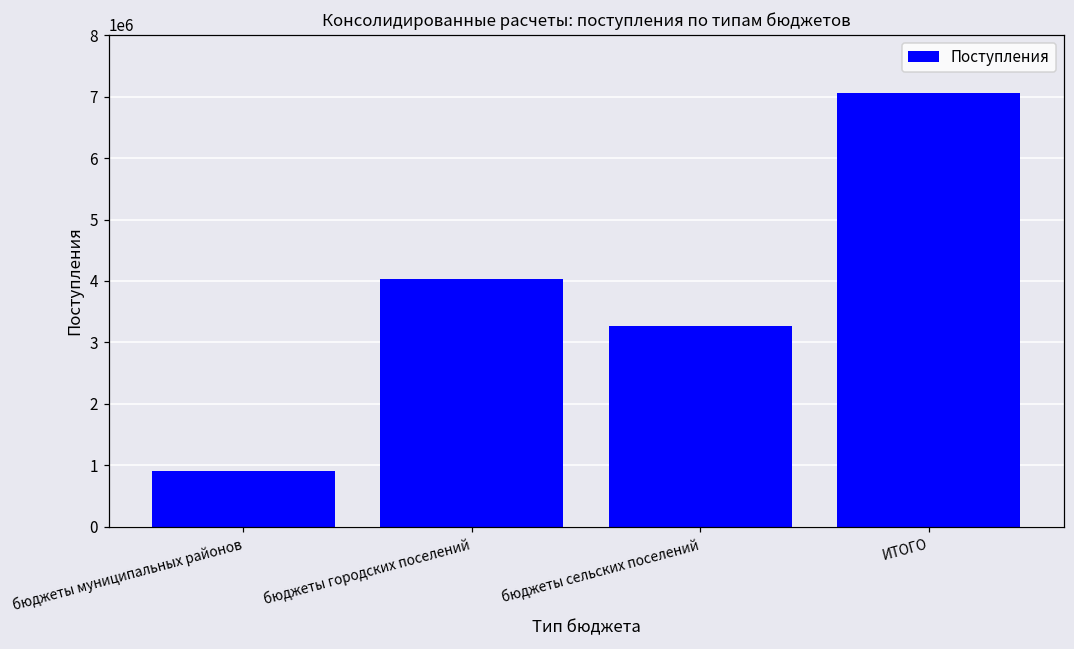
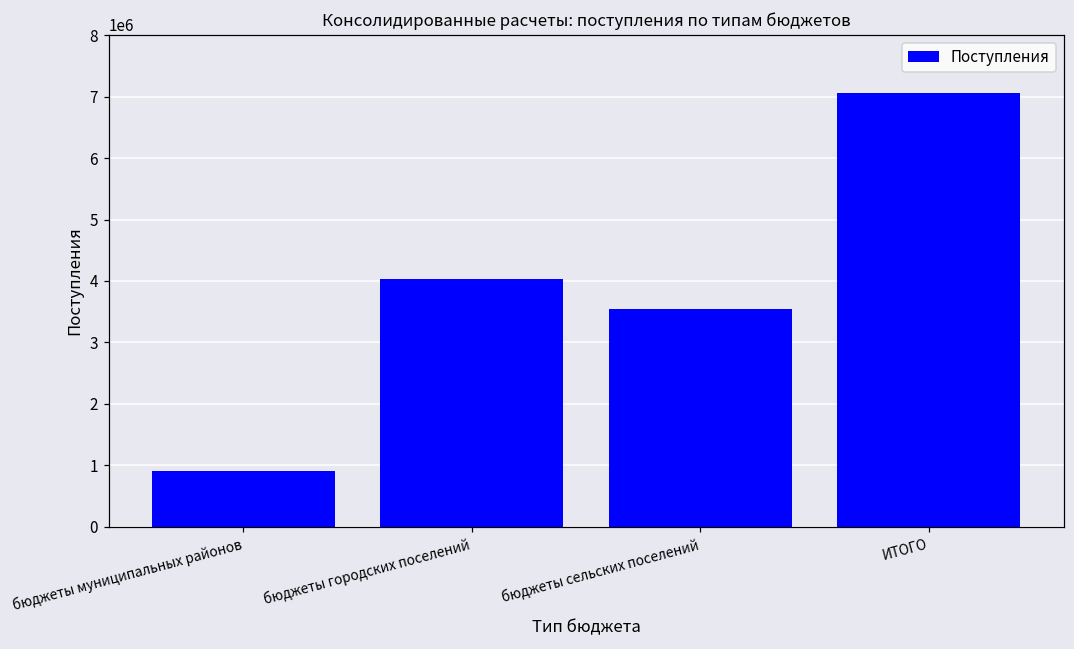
  {
    "бюджеты муниципальных районов": 900000,
    "бюджеты городских поселений": 4000000,
-   "бюджеты сельских поселений": 3300000,
+   "бюджеты сельских поселений": 3500000,
    "ИТОГО": 7100000
  }
